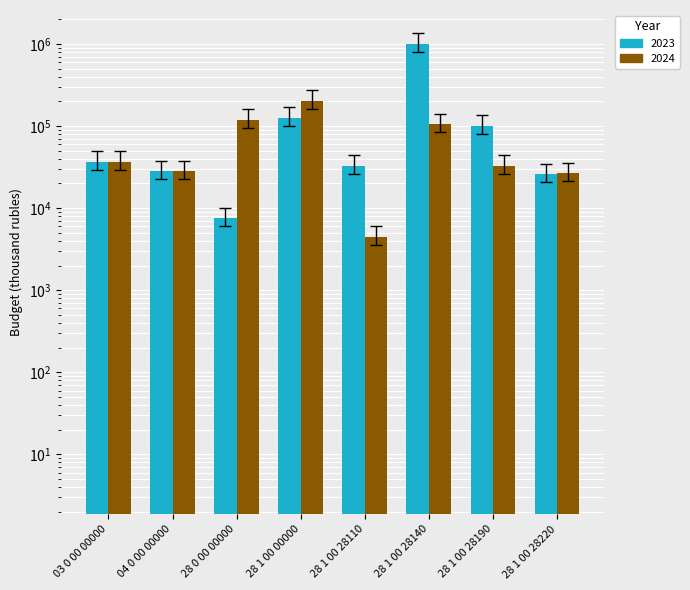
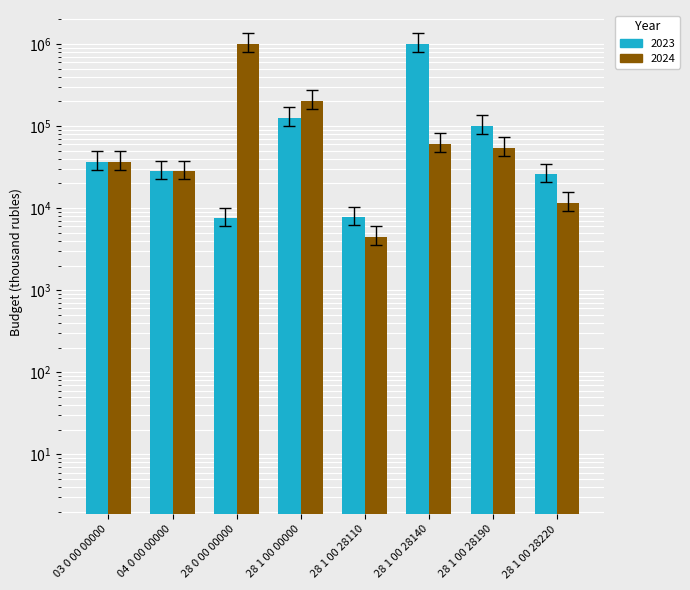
  {
    "2023": {
      "03 0 00 00000": 40000,
      "04 0 00 00000": 28000,
      "28 0 00 00000": 8000,
      "28 1 00 00000": 130000,
-     "28 1 00 28110": 33000,
+     "28 1 00 28110": 8000,
      "28 1 00 28140": 1000000,
      "28 1 00 28190": 100000,
      "28 1 00 28220": 26000
    },
    "2024": {
      "03 0 00 00000": 40000,
      "04 0 00 00000": 28000,
-     "28 0 00 00000": 120000,
+     "28 0 00 00000": 1000000,
      "28 1 00 00000": 200000,
      "28 1 00 28110": 4000,
-     "28 1 00 28140": 100000,
-     "28 1 00 28190": 33000,
-     "28 1 00 28220": 27000
+     "28 1 00 28140": 60000,
+     "28 1 00 28190": 50000,
+     "28 1 00 28220": 12000
    }
  }
